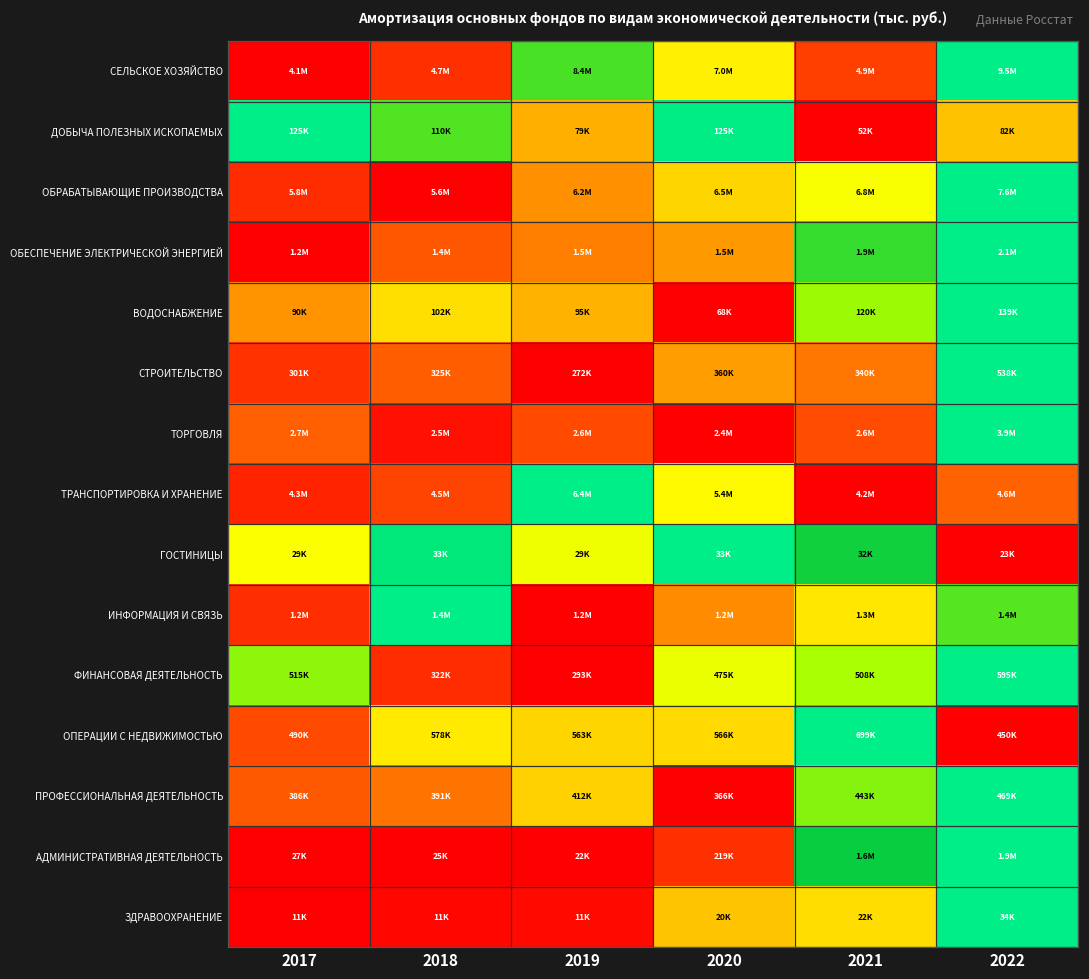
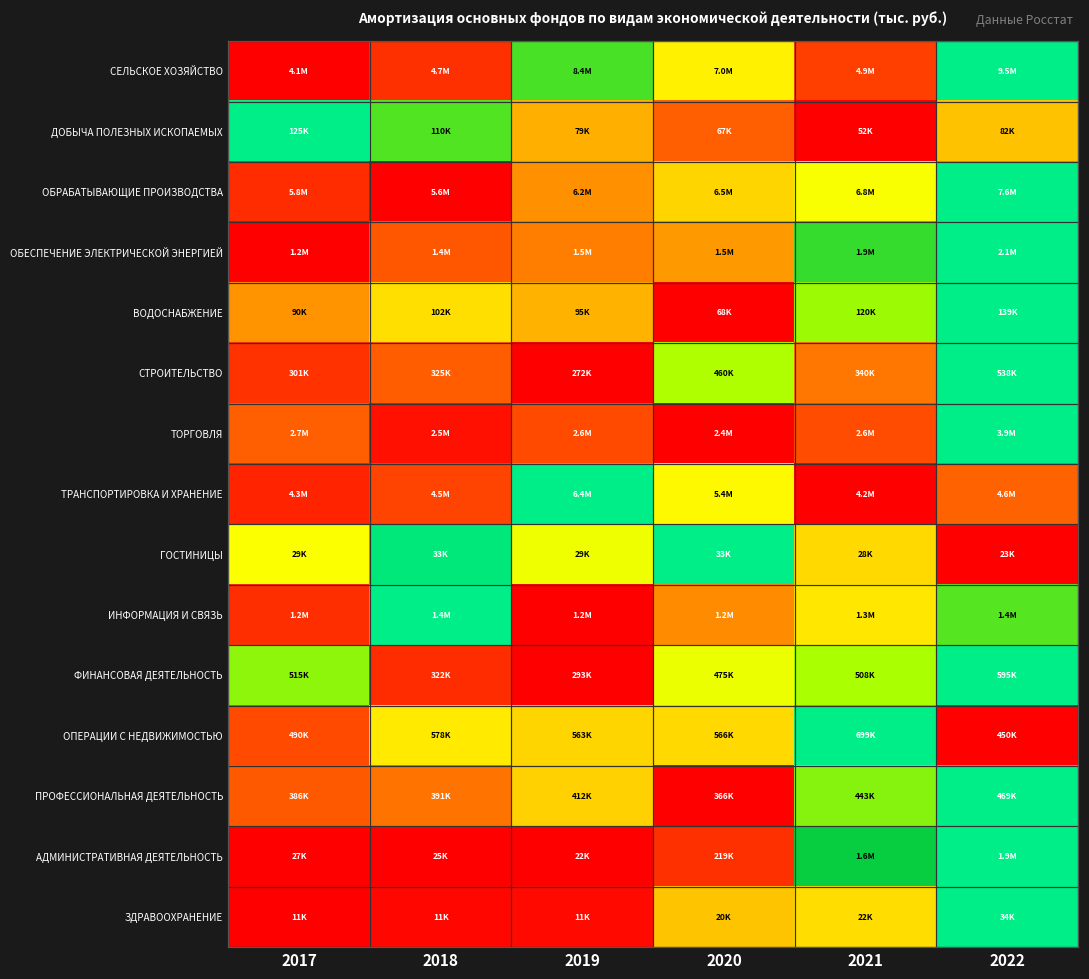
  {
    "СЕЛЬСКОЕ ХОЗЯЙСТВО": {
      "2017": "4.1M",
      "2018": "4.7M",
      "2019": "8.4M",
      "2020": "7.0M",
      "2021": "4.9M",
      "2022": "9.5M"
    },
    "ДОБЫЧА ПОЛЕЗНЫХ ИСКОПАЕМЫХ": {
      "2017": "125K",
      "2018": "110K",
      "2019": "79K",
-     "2020": "125K",
+     "2020": "67K",
      "2021": "52K",
      "2022": "82K"
    },
    "ОБРАБАТЫВАЮЩИЕ ПРОИЗВОДСТВА": {
      "2017": "5.8M",
      "2018": "5.6M",
      "2019": "6.2M",
      "2020": "6.5M",
      "2021": "6.8M",
      "2022": "7.6M"
    },
    "ОБЕСПЕЧЕНИЕ ЭЛЕКТРИЧЕСКОЙ ЭНЕРГИЕЙ": {
      "2017": "1.2M",
      "2018": "1.4M",
      "2019": "1.5M",
      "2020": "1.5M",
      "2021": "1.9M",
      "2022": "2.1M"
    },
    "ВОДОСНАБЖЕНИЕ": {
      "2017": "90K",
      "2018": "102K",
      "2019": "95K",
      "2020": "68K",
      "2021": "120K",
      "2022": "139K"
    },
    "СТРОИТЕЛЬСТВО": {
      "2017": "301K",
      "2018": "325K",
      "2019": "272K",
-     "2020": "360K",
+     "2020": "460K",
      "2021": "340K",
      "2022": "538K"
    },
    "ТОРГОВЛЯ": {
      "2017": "2.7M",
      "2018": "2.5M",
      "2019": "2.6M",
      "2020": "2.4M",
      "2021": "2.6M",
      "2022": "3.9M"
    },
    "ТРАНСПОРТИРОВКА И ХРАНЕНИЕ": {
      "2017": "4.3M",
      "2018": "4.5M",
      "2019": "6.4M",
      "2020": "5.4M",
      "2021": "4.2M",
      "2022": "4.6M"
    },
    "ГОСТИНИЦЫ": {
      "2017": "29K",
      "2018": "33K",
      "2019": "29K",
      "2020": "33K",
-     "2021": "32K",
+     "2021": "28K",
      "2022": "23K"
    },
    "ИНФОРМАЦИЯ И СВЯЗЬ": {
      "2017": "1.2M",
      "2018": "1.4M",
      "2019": "1.2M",
      "2020": "1.2M",
      "2021": "1.3M",
      "2022": "1.4M"
    },
    "ФИНАНСОВАЯ ДЕЯТЕЛЬНОСТЬ": {
      "2017": "515K",
      "2018": "322K",
      "2019": "293K",
      "2020": "475K",
      "2021": "508K",
      "2022": "595K"
    },
    "ОПЕРАЦИИ С НЕДВИЖИМОСТЬЮ": {
      "2017": "490K",
      "2018": "578K",
      "2019": "563K",
      "2020": "566K",
      "2021": "699K",
      "2022": "450K"
    },
    "ПРОФЕССИОНАЛЬНАЯ ДЕЯТЕЛЬНОСТЬ": {
      "2017": "386K",
      "2018": "391K",
      "2019": "412K",
      "2020": "366K",
      "2021": "443K",
      "2022": "469K"
    },
    "АДМИНИСТРАТИВНАЯ ДЕЯТЕЛЬНОСТЬ": {
      "2017": "27K",
      "2018": "25K",
      "2019": "22K",
      "2020": "219K",
      "2021": "1.6M",
      "2022": "1.9M"
    },
    "ЗДРАВООХРАНЕНИЕ": {
      "2017": "11K",
      "2018": "11K",
      "2019": "11K",
      "2020": "20K",
      "2021": "22K",
      "2022": "34K"
    }
  }
